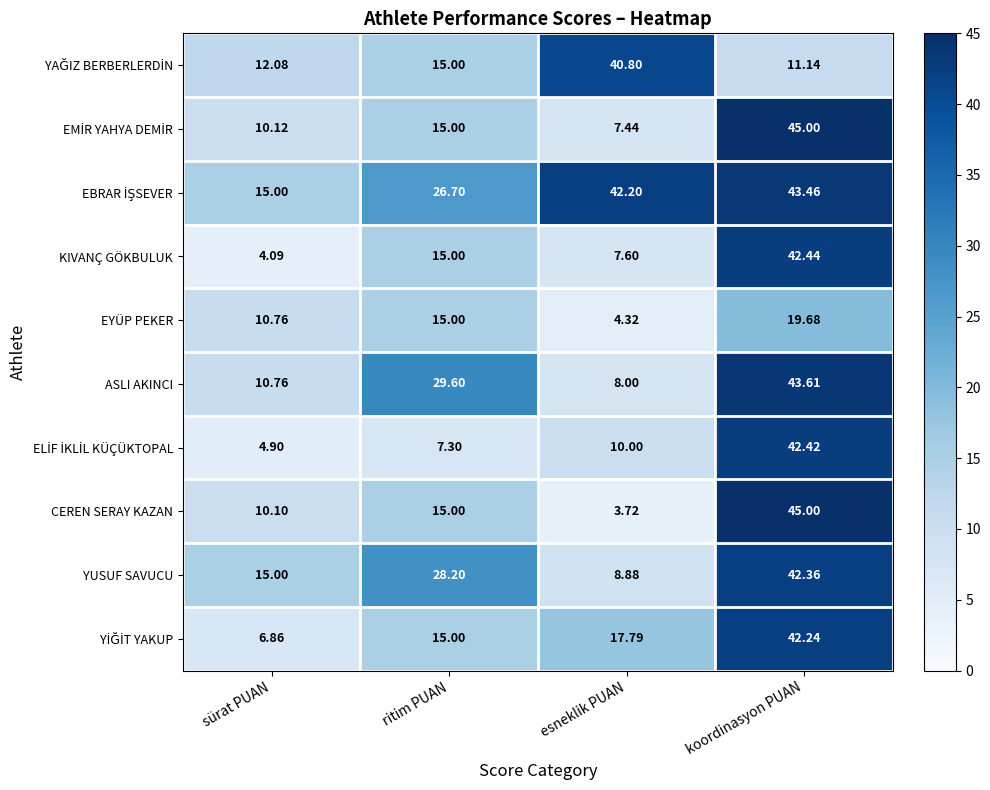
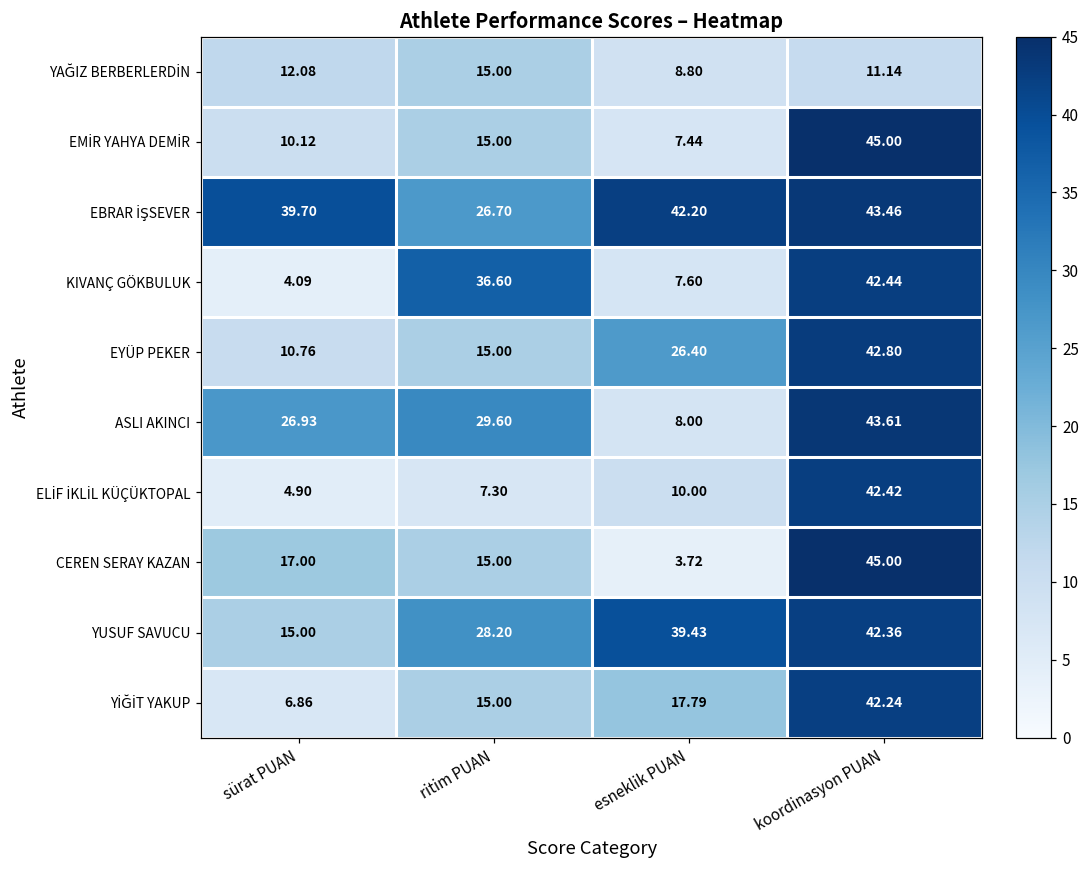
  {
    "YAĞIZ BERBERLERDİN": {
      "sürat PUAN": 12.08,
      "ritim PUAN": 15.00,
-     "esneklik PUAN": 40.80,
+     "esneklik PUAN": 8.80,
      "koordinasyon PUAN": 11.14
    },
    "EMİR YAHYA DEMİR": {
      "sürat PUAN": 10.12,
      "ritim PUAN": 15.00,
      "esneklik PUAN": 7.44,
      "koordinasyon PUAN": 45.00
    },
    "EBRAR İŞSEVER": {
-     "sürat PUAN": 15.00,
+     "sürat PUAN": 39.70,
      "ritim PUAN": 26.70,
      "esneklik PUAN": 42.20,
      "koordinasyon PUAN": 43.46
    },
    "KIVANÇ GÖKBULUK": {
      "sürat PUAN": 4.09,
-     "ritim PUAN": 15.00,
+     "ritim PUAN": 36.60,
      "esneklik PUAN": 7.60,
      "koordinasyon PUAN": 42.44
    },
    "EYÜP PEKER": {
      "sürat PUAN": 10.76,
      "ritim PUAN": 15.00,
-     "esneklik PUAN": 4.32,
-     "koordinasyon PUAN": 19.68
+     "esneklik PUAN": 26.40,
+     "koordinasyon PUAN": 42.80
    },
    "ASLI AKINCI": {
-     "sürat PUAN": 10.76,
+     "sürat PUAN": 26.93,
      "ritim PUAN": 29.60,
      "esneklik PUAN": 8.00,
      "koordinasyon PUAN": 43.61
    },
    "ELİF İKLİL KÜÇÜKTOPAL": {
      "sürat PUAN": 4.90,
      "ritim PUAN": 7.30,
      "esneklik PUAN": 10.00,
      "koordinasyon PUAN": 42.42
    },
    "CEREN SERAY KAZAN": {
-     "sürat PUAN": 10.10,
+     "sürat PUAN": 17.00,
      "ritim PUAN": 15.00,
      "esneklik PUAN": 3.72,
      "koordinasyon PUAN": 45.00
    },
    "YUSUF SAVUCU": {
      "sürat PUAN": 15.00,
      "ritim PUAN": 28.20,
-     "esneklik PUAN": 8.88,
+     "esneklik PUAN": 39.43,
      "koordinasyon PUAN": 42.36
    },
    "YİĞİT YAKUP": {
      "sürat PUAN": 6.86,
      "ritim PUAN": 15.00,
      "esneklik PUAN": 17.79,
      "koordinasyon PUAN": 42.24
    }
  }
